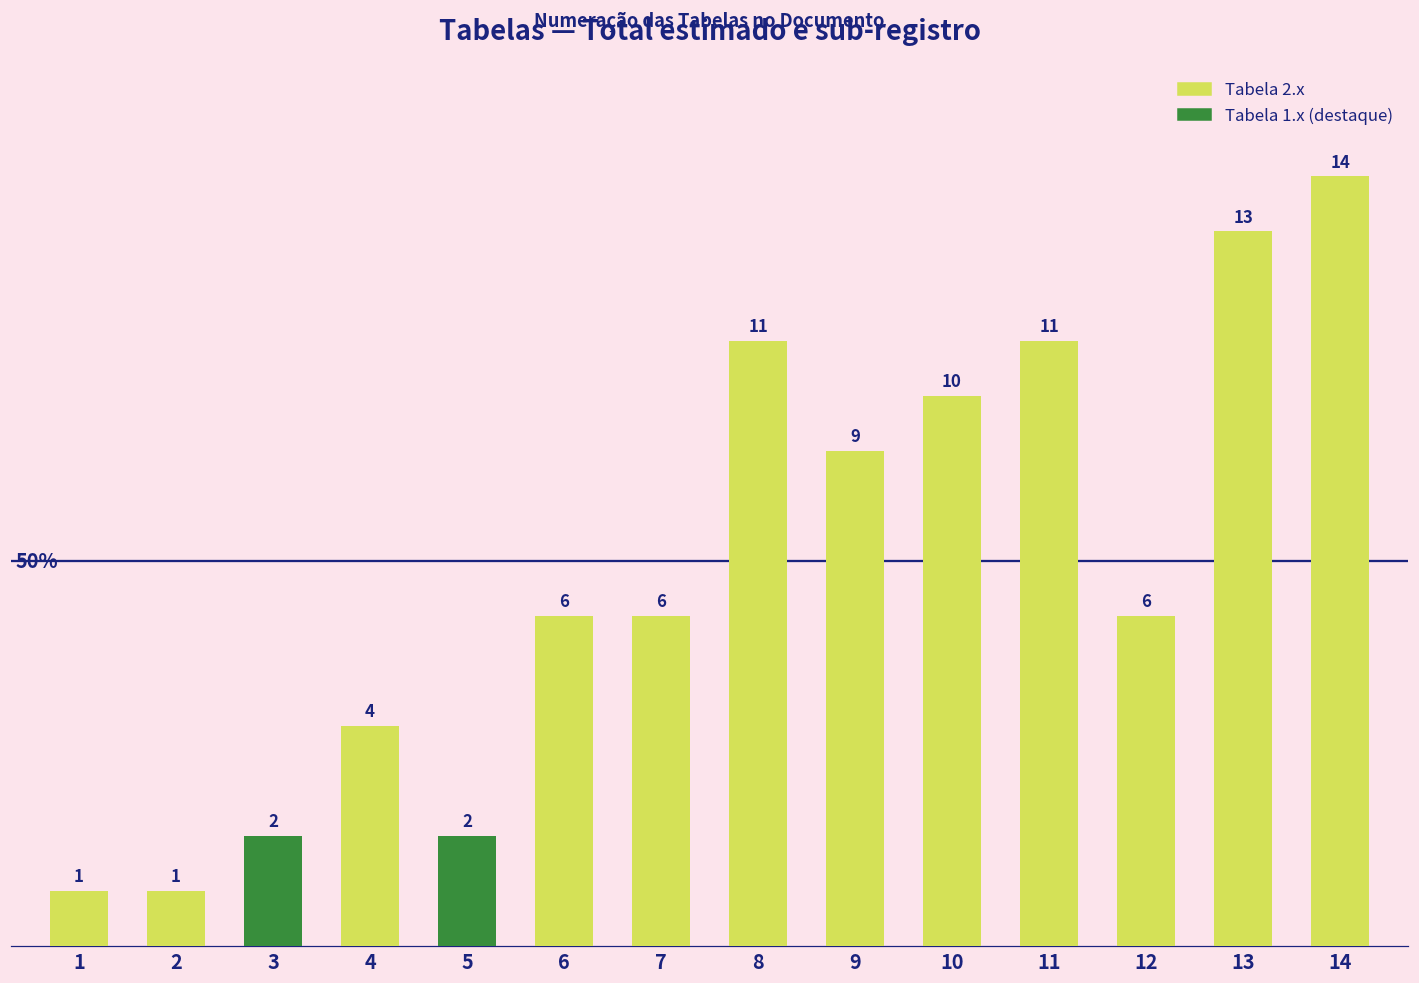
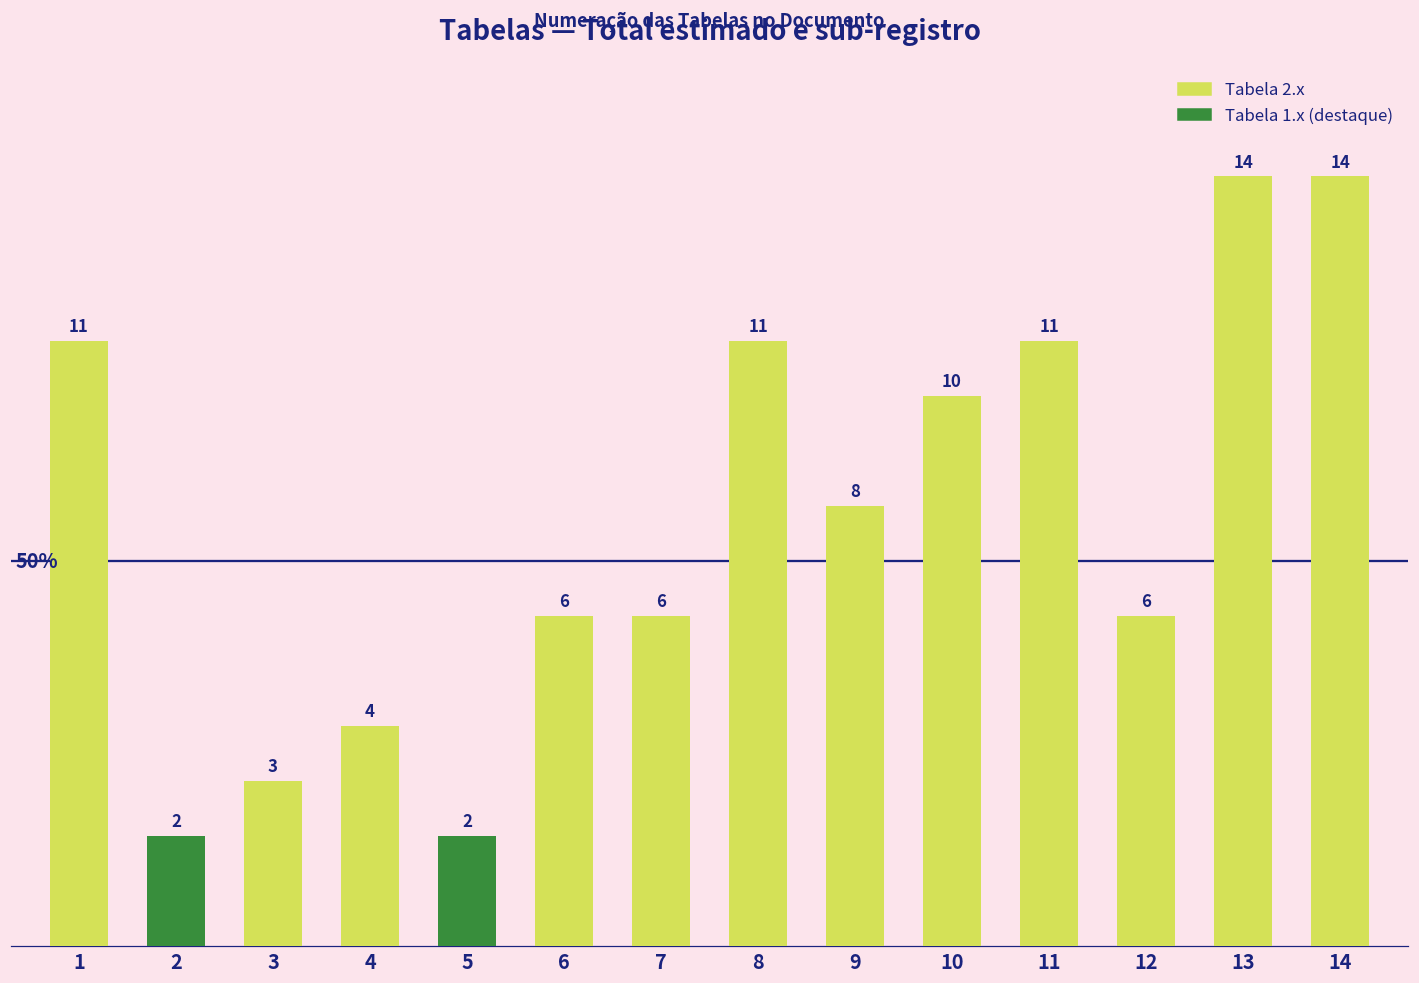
  {
-   "1": 1,
-   "2": 1,
-   "3": 2,
+   "1": 11,
+   "2": 2,
+   "3": 3,
    "4": 4,
    "5": 2,
    "6": 6,
    "7": 6,
    "8": 11,
-   "9": 9,
+   "9": 8,
    "10": 10,
    "11": 11,
    "12": 6,
-   "13": 13,
+   "13": 14,
    "14": 14
  }
